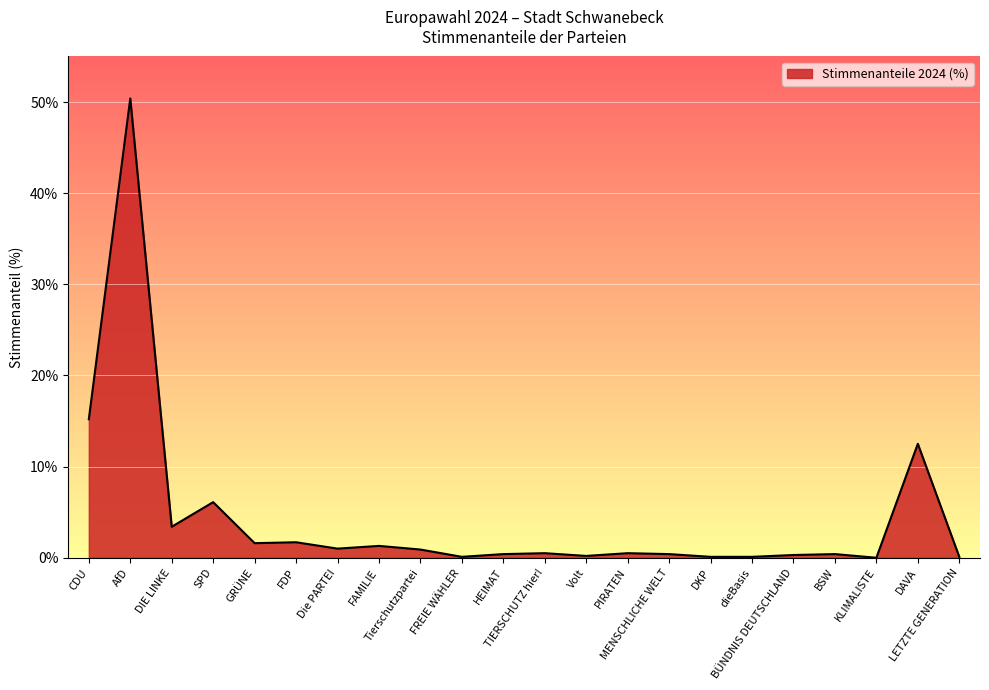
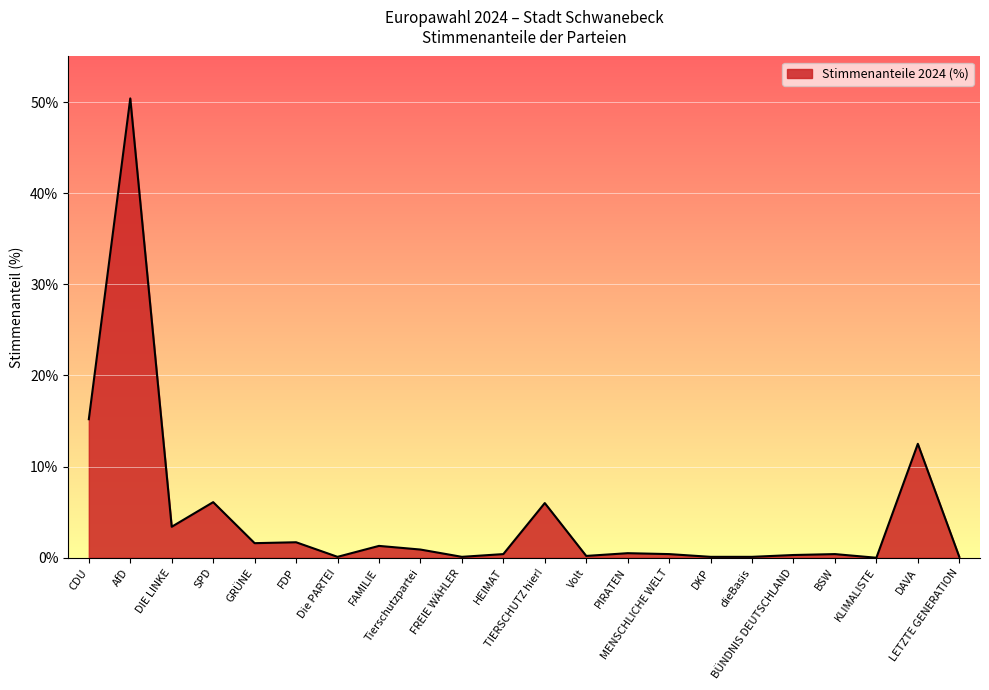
  {
    "CDU": "15%",
    "AfD": "50%",
    "DIE LINKE": "3%",
    "SPD": "6%",
    "GRÜNE": "2%",
    "FDP": "2%",
-   "Die PARTEI": "1%",
+   "Die PARTEI": "0%",
    "FAMILIE": "1%",
    "Tierschutzpartei": "1%",
    "FREIE WÄHLER": "0%",
    "HEIMAT": "0%",
-   "TIERSCHUTZ hier!": "1%",
+   "TIERSCHUTZ hier!": "6%",
    "Volt": "0%",
    "PIRATEN": "1%",
    "MENSCHLICHE WELT": "0%",
    "DKP": "0%",
    "dieBasis": "0%",
    "BÜNDNIS DEUTSCHLAND": "0%",
    "BSW": "0%",
    "KLIMALISTE": "0%",
    "DAVA": "13%",
    "LETZTE GENERATION": "0%"
  }
